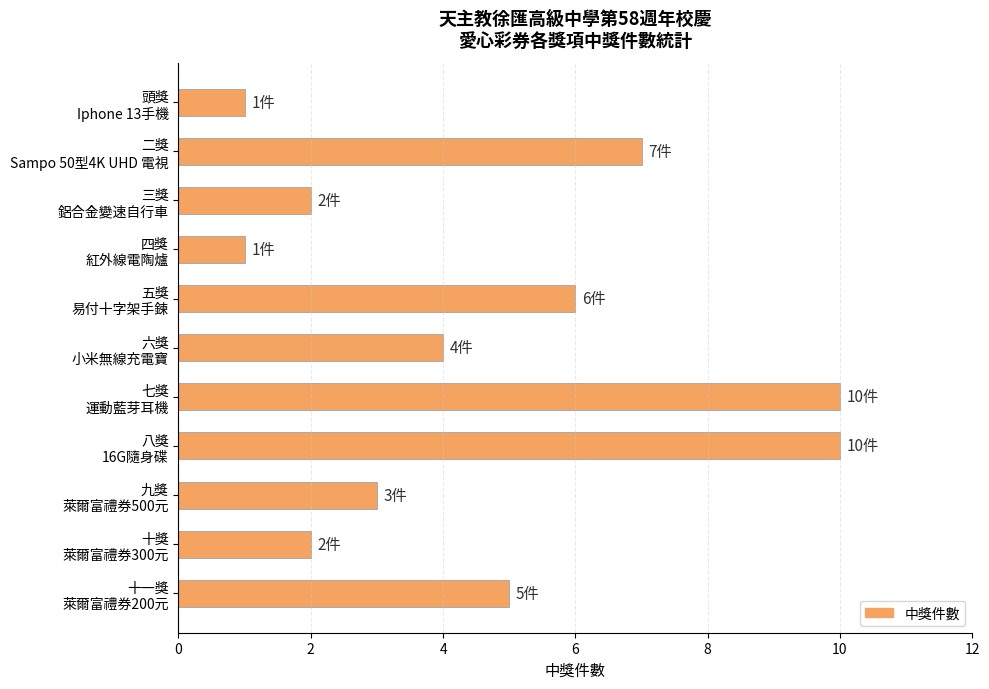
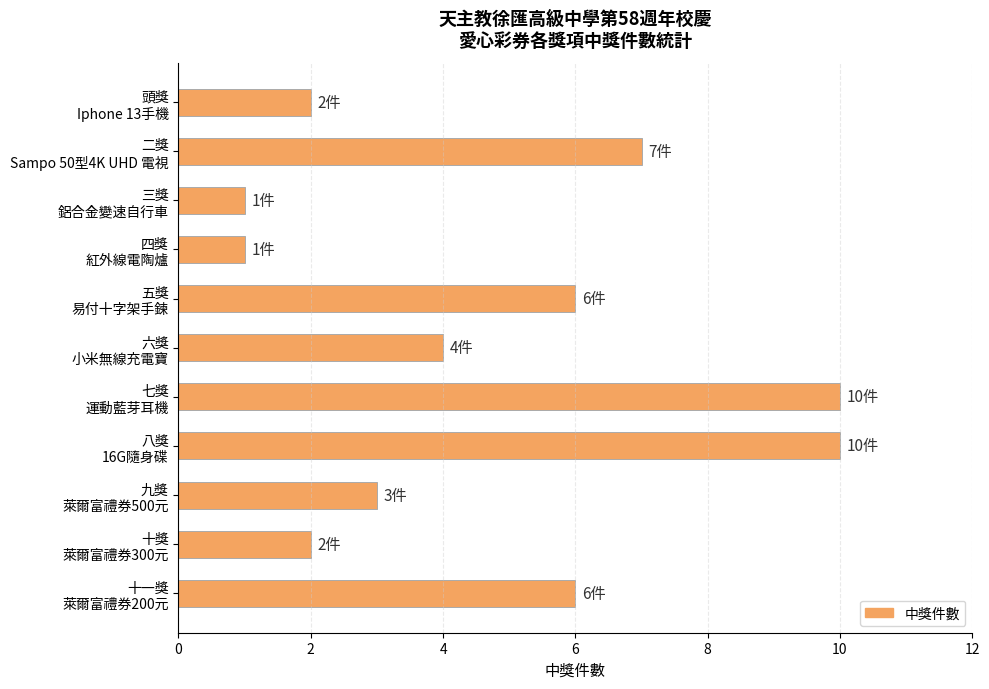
  {
-   "頭獎 Iphone 13手機": "1件",
+   "頭獎 Iphone 13手機": "2件",
    "二獎 Sampo 50型4K UHD 電視": "7件",
-   "三獎 鋁合金變速自行車": "2件",
+   "三獎 鋁合金變速自行車": "1件",
    "四獎 紅外線電陶爐": "1件",
    "五獎 易付十字架手鍊": "6件",
    "六獎 小米無線充電寶": "4件",
    "七獎 運動藍芽耳機": "10件",
    "八獎 16G隨身碟": "10件",
    "九獎 萊爾富禮券500元": "3件",
    "十獎 萊爾富禮券300元": "2件",
-   "十一獎 萊爾富禮券200元": "5件"
+   "十一獎 萊爾富禮券200元": "6件"
  }
